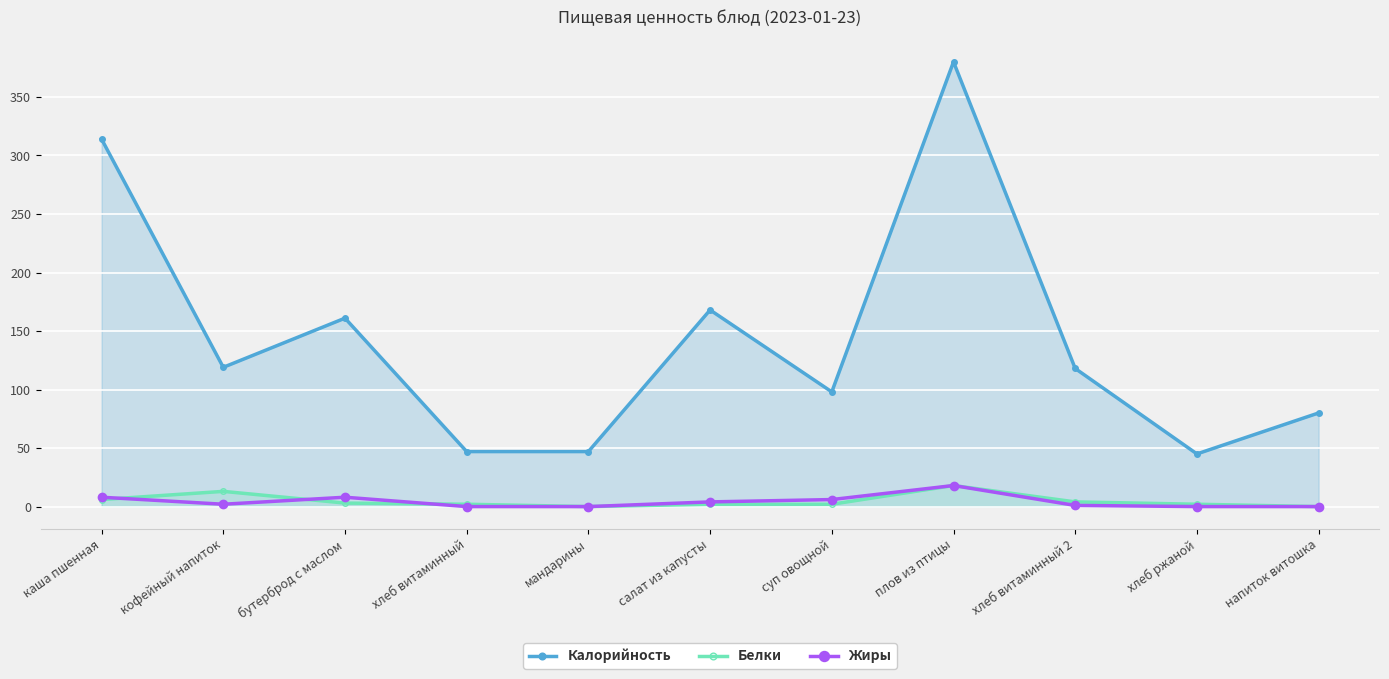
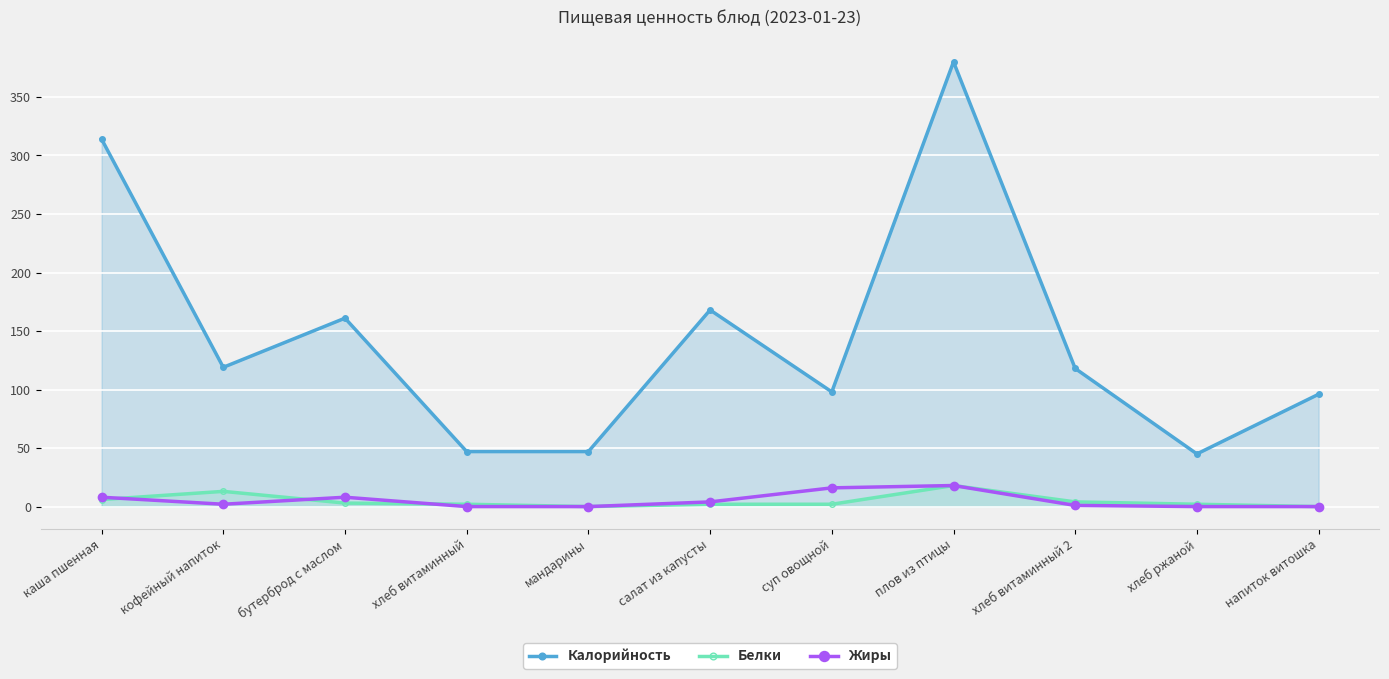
  {
    "Калорийность": {
      "каша пшенная": 314,
      "кофейный напиток": 119,
      "бутерброд с маслом": 161,
      "хлеб витаминный": 47,
      "мандарины": 47,
      "салат из капусты": 168,
      "суп овощной": 98,
      "плов из птицы": 380,
      "хлеб витаминный 2": 118,
      "хлеб ржаной": 45,
-     "напиток витошка": 80
+     "напиток витошка": 96
    },
    "Белки": {
      "кофейный напиток": 13,
      "бутерброд с маслом": 3,
      "суп овощной": 2,
      "хлеб витаминный 2": 4
    },
    "Жиры": {
      "кофейный напиток": 2,
      "бутерброд с маслом": 8,
-     "суп овощной": 6,
+     "суп овощной": 16,
      "хлеб витаминный 2": 1
    }
  }
